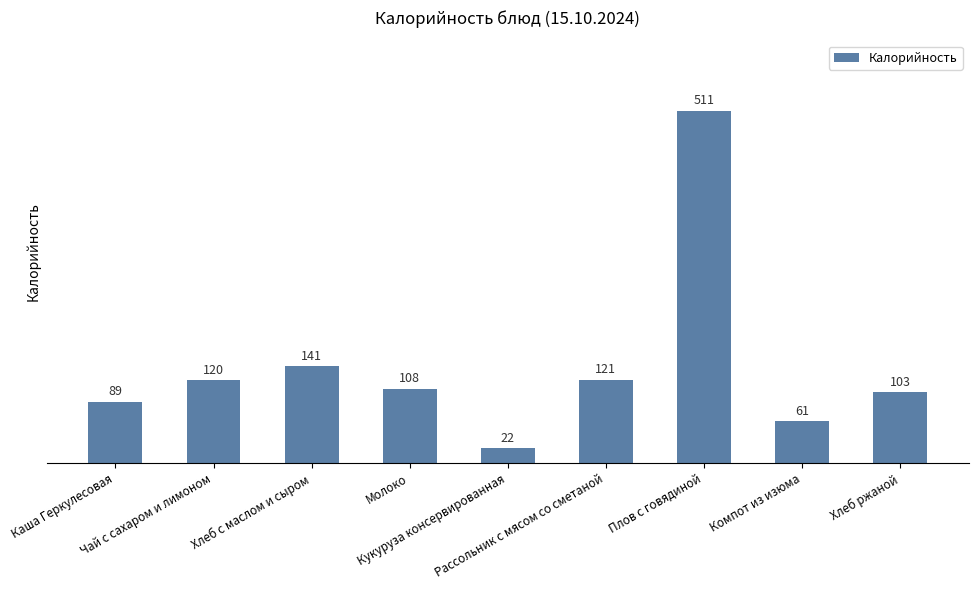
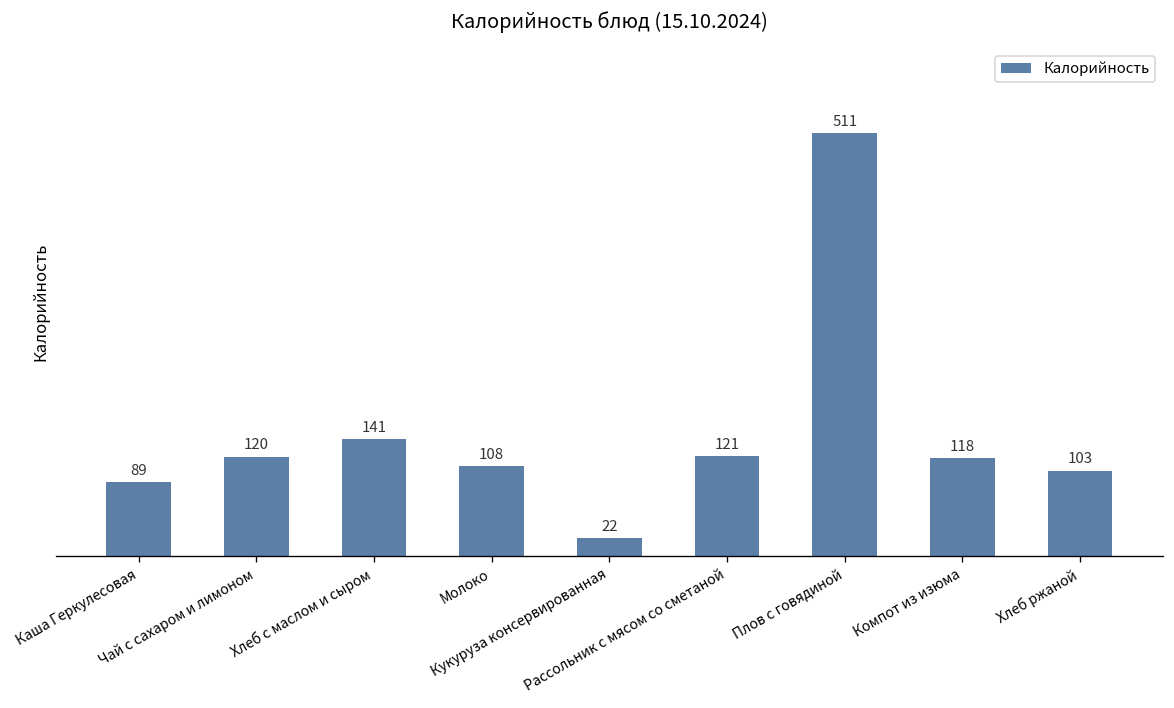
  {
    "Каша Геркулесовая": 89,
    "Чай с сахаром и лимоном": 120,
    "Хлеб с маслом и сыром": 141,
    "Молоко": 108,
    "Кукуруза консервированная": 22,
    "Рассольник с мясом со сметаной": 121,
    "Плов с говядиной": 511,
-   "Компот из изюма": 61,
+   "Компот из изюма": 118,
    "Хлеб ржаной": 103
  }
